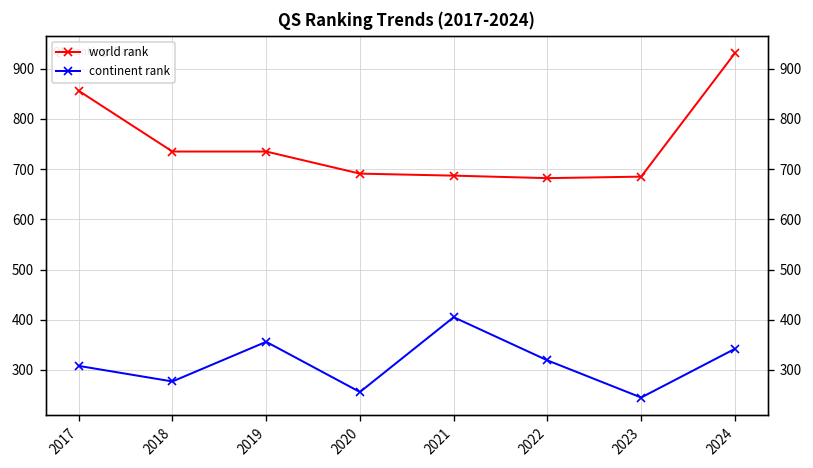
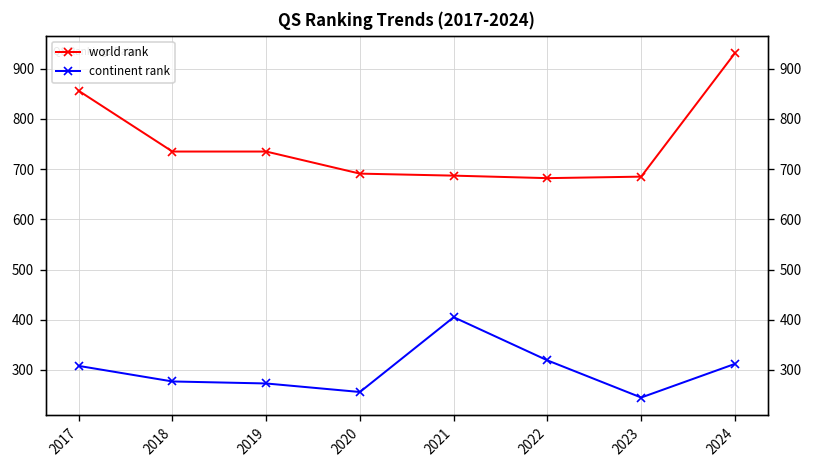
  {
    "world rank": {
      "2017": 860,
      "2018": 740,
      "2019": 740,
      "2020": 690,
      "2021": 690,
      "2022": 680,
      "2023": 690,
      "2024": 930
    },
    "continent rank": {
      "2017": 310,
      "2018": 280,
-     "2019": 360,
+     "2019": 270,
      "2020": 260,
      "2021": 410,
      "2022": 320,
      "2023": 250,
-     "2024": 340
+     "2024": 310
    }
  }
